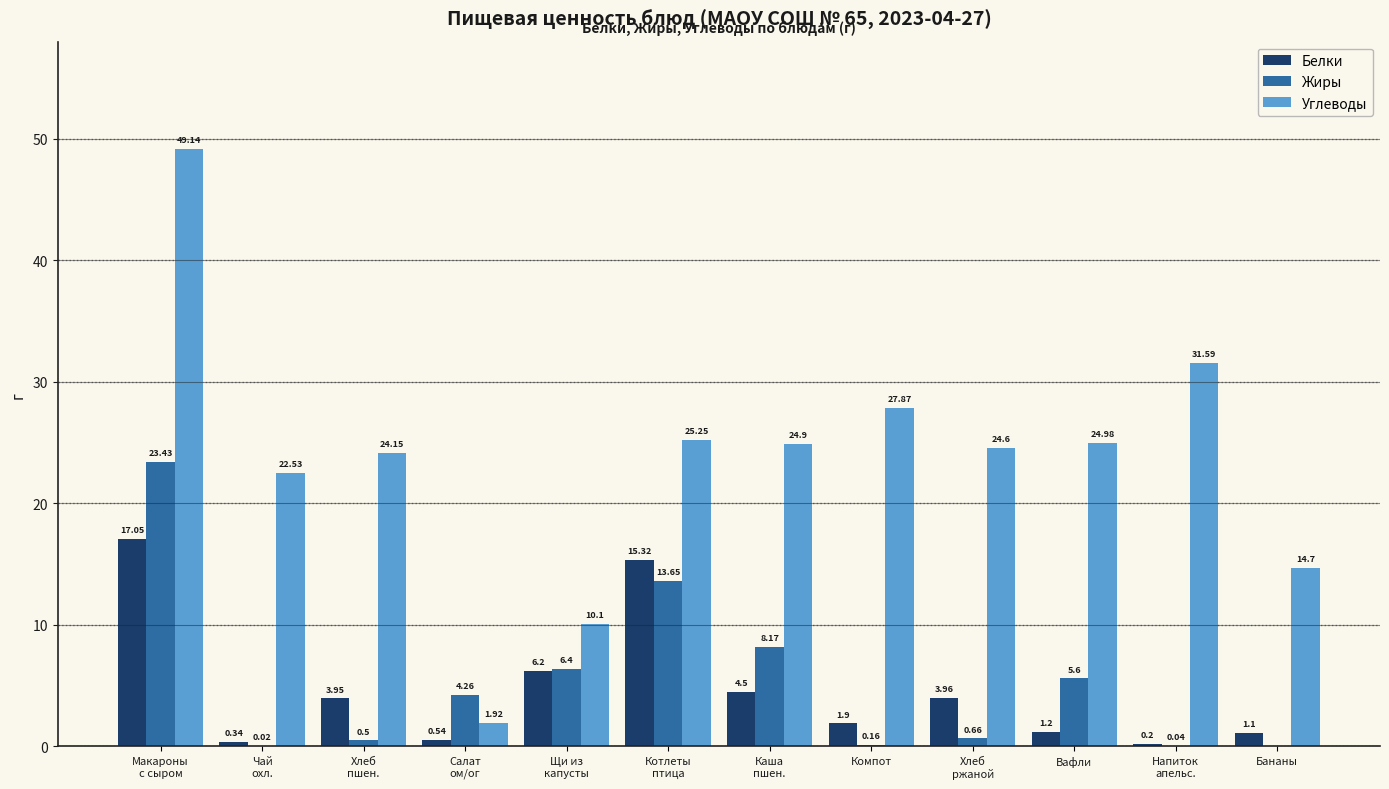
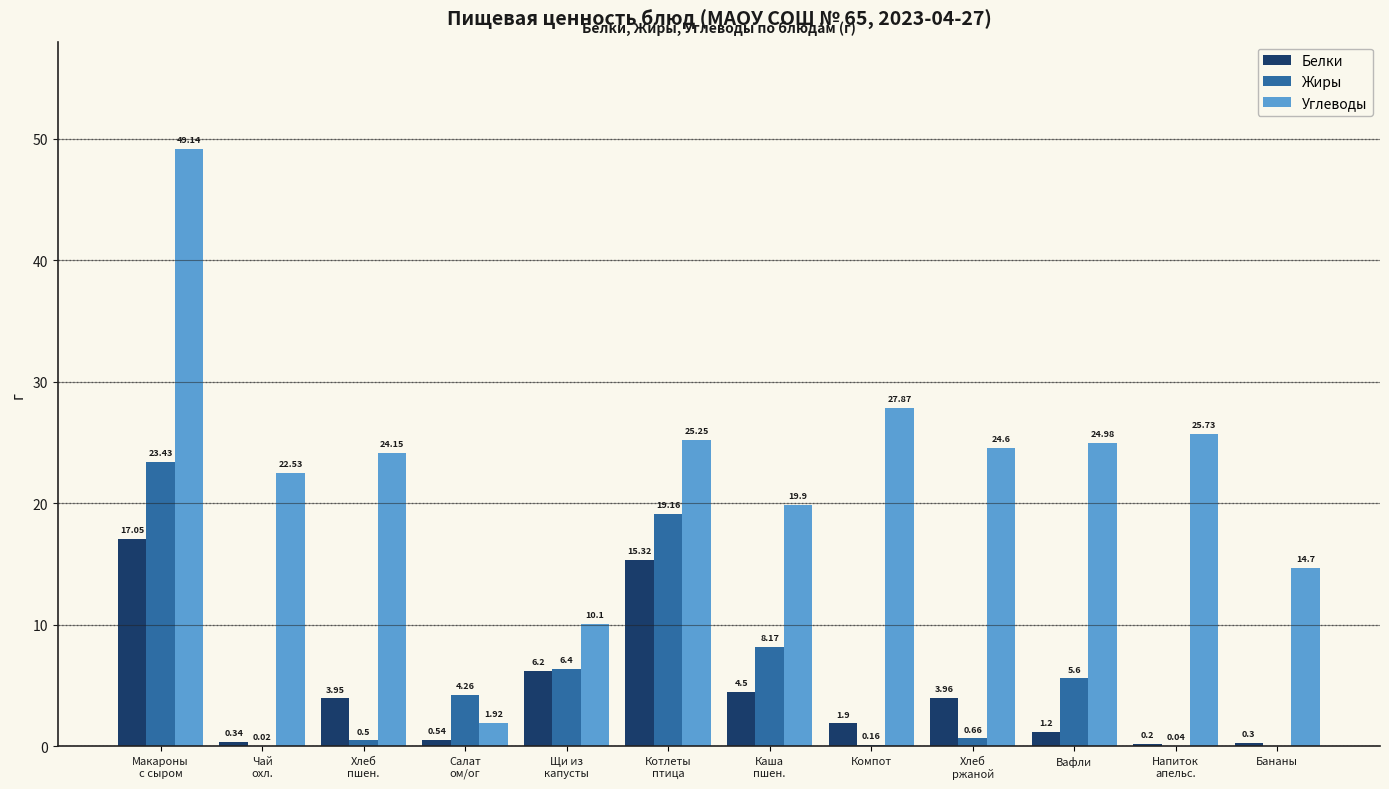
  {
    "Белки": {
      "Макароны с сыром": 17.05,
      "Чай охл.": 0.34,
      "Хлеб пшен.": 3.95,
      "Салат ом/ог": 0.54,
      "Щи из капусты": 6.2,
      "Котлеты птица": 15.32,
      "Каша пшен.": 4.5,
      "Компот": 1.9,
      "Хлеб ржаной": 3.96,
      "Вафли": 1.2,
      "Напиток апельс.": 0.2,
-     "Бананы": 1.1
+     "Бананы": 0.3
    },
    "Жиры": {
      "Макароны с сыром": 23.43,
      "Чай охл.": 0.02,
      "Хлеб пшен.": 0.5,
      "Салат ом/ог": 4.26,
      "Щи из капусты": 6.4,
-     "Котлеты птица": 13.65,
+     "Котлеты птица": 19.16,
      "Каша пшен.": 8.17,
      "Компот": 0.16,
      "Хлеб ржаной": 0.66,
      "Вафли": 5.6,
      "Напиток апельс.": 0.04
    },
    "Углеводы": {
      "Макароны с сыром": 49.14,
      "Чай охл.": 22.53,
      "Хлеб пшен.": 24.15,
      "Салат ом/ог": 1.92,
      "Щи из капусты": 10.1,
      "Котлеты птица": 25.25,
-     "Каша пшен.": 24.9,
+     "Каша пшен.": 19.9,
      "Компот": 27.87,
      "Хлеб ржаной": 24.6,
      "Вафли": 24.98,
-     "Напиток апельс.": 31.59,
+     "Напиток апельс.": 25.73,
      "Бананы": 14.7
    }
  }
